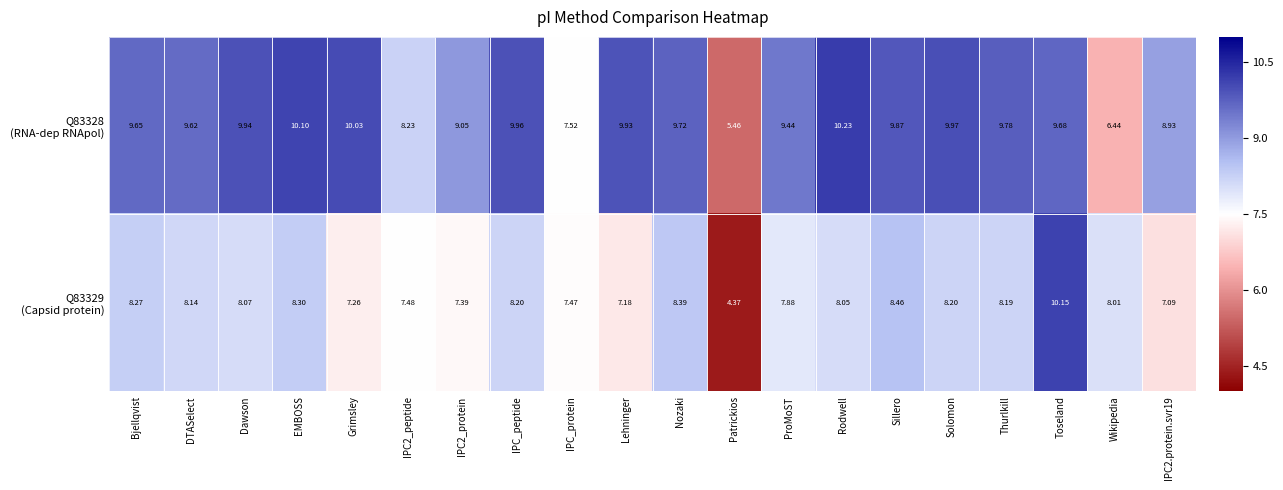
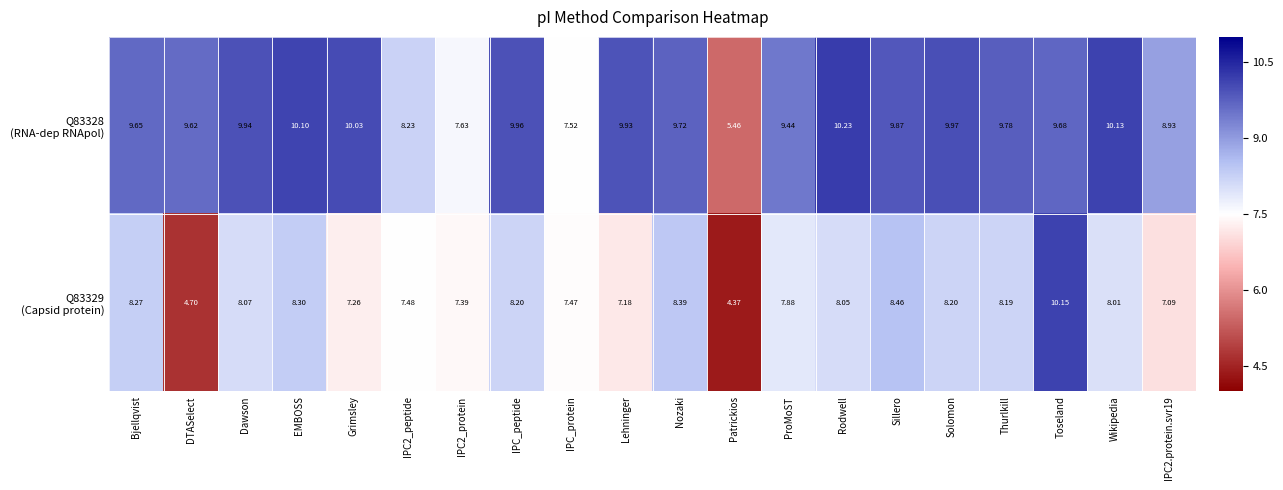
  {
    "Q83328 (RNA-dep RNApol)": {
      "Bjellqvist": 9.65,
      "DTASelect": 9.62,
      "Dawson": 9.94,
      "EMBOSS": 10.10,
      "Grimsley": 10.03,
      "IPC2_peptide": 8.23,
-     "IPC2_protein": 9.05,
+     "IPC2_protein": 7.63,
      "IPC_peptide": 9.96,
      "IPC_protein": 7.52,
      "Lehninger": 9.93,
      "Nozaki": 9.72,
      "Patrickios": 5.46,
      "ProMoST": 9.44,
      "Rodwell": 10.23,
      "Sillero": 9.87,
      "Solomon": 9.97,
      "Thurlkill": 9.78,
      "Toseland": 9.68,
-     "Wikipedia": 6.44,
+     "Wikipedia": 10.13,
      "IPC2.protein.svr19": 8.93
    },
    "Q83329 (Capsid protein)": {
      "Bjellqvist": 8.27,
-     "DTASelect": 8.14,
+     "DTASelect": 4.70,
      "Dawson": 8.07,
      "EMBOSS": 8.30,
      "Grimsley": 7.26,
      "IPC2_peptide": 7.48,
      "IPC2_protein": 7.39,
      "IPC_peptide": 8.20,
      "IPC_protein": 7.47,
      "Lehninger": 7.18,
      "Nozaki": 8.39,
      "Patrickios": 4.37,
      "ProMoST": 7.88,
      "Rodwell": 8.05,
      "Sillero": 8.46,
      "Solomon": 8.20,
      "Thurlkill": 8.19,
      "Toseland": 10.15,
      "Wikipedia": 8.01,
      "IPC2.protein.svr19": 7.09
    }
  }
